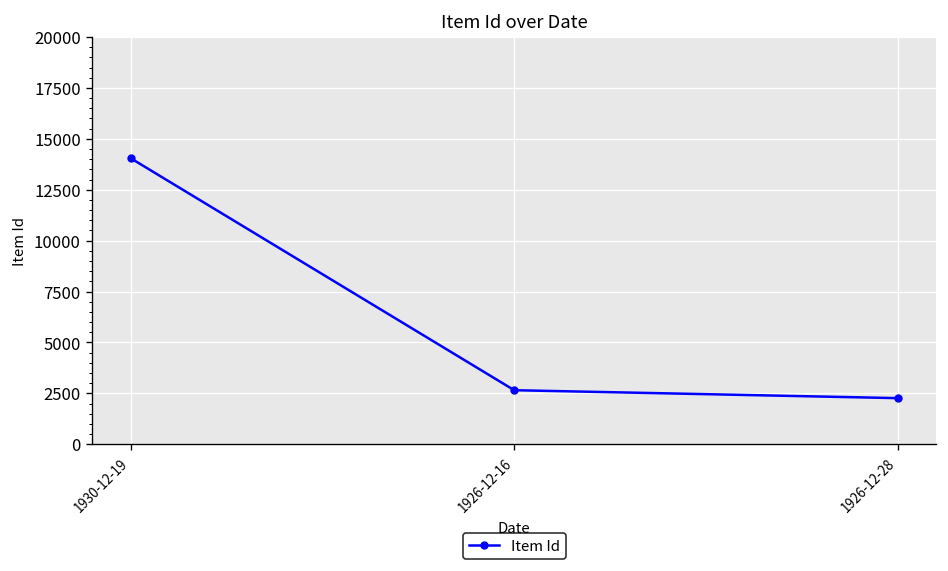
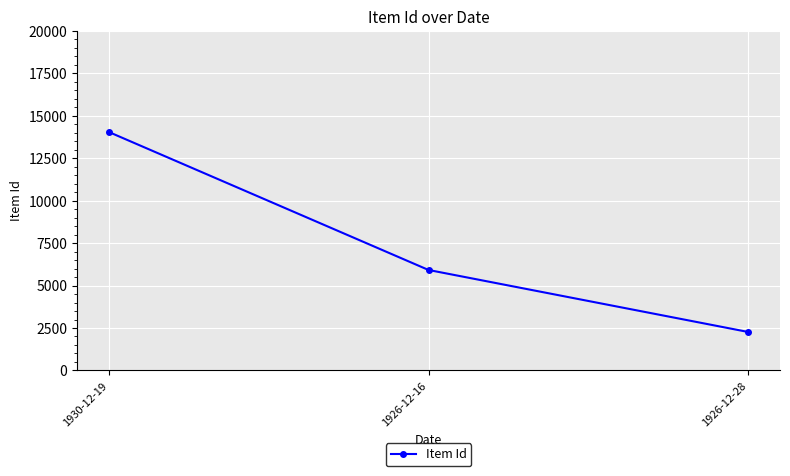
  {
    "1930-12-19": 14000,
-   "1926-12-16": 2700,
+   "1926-12-16": 5900,
    "1926-12-28": 2300
  }
